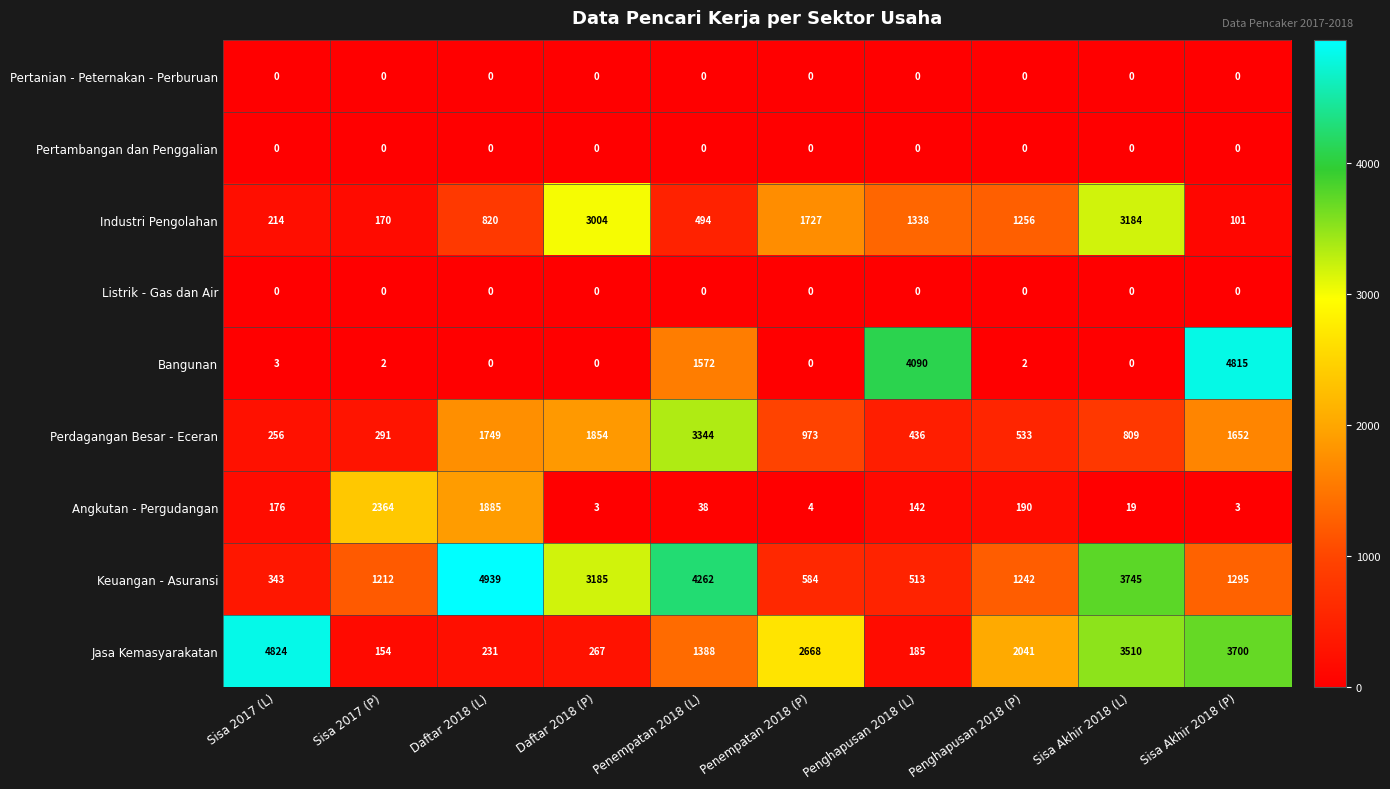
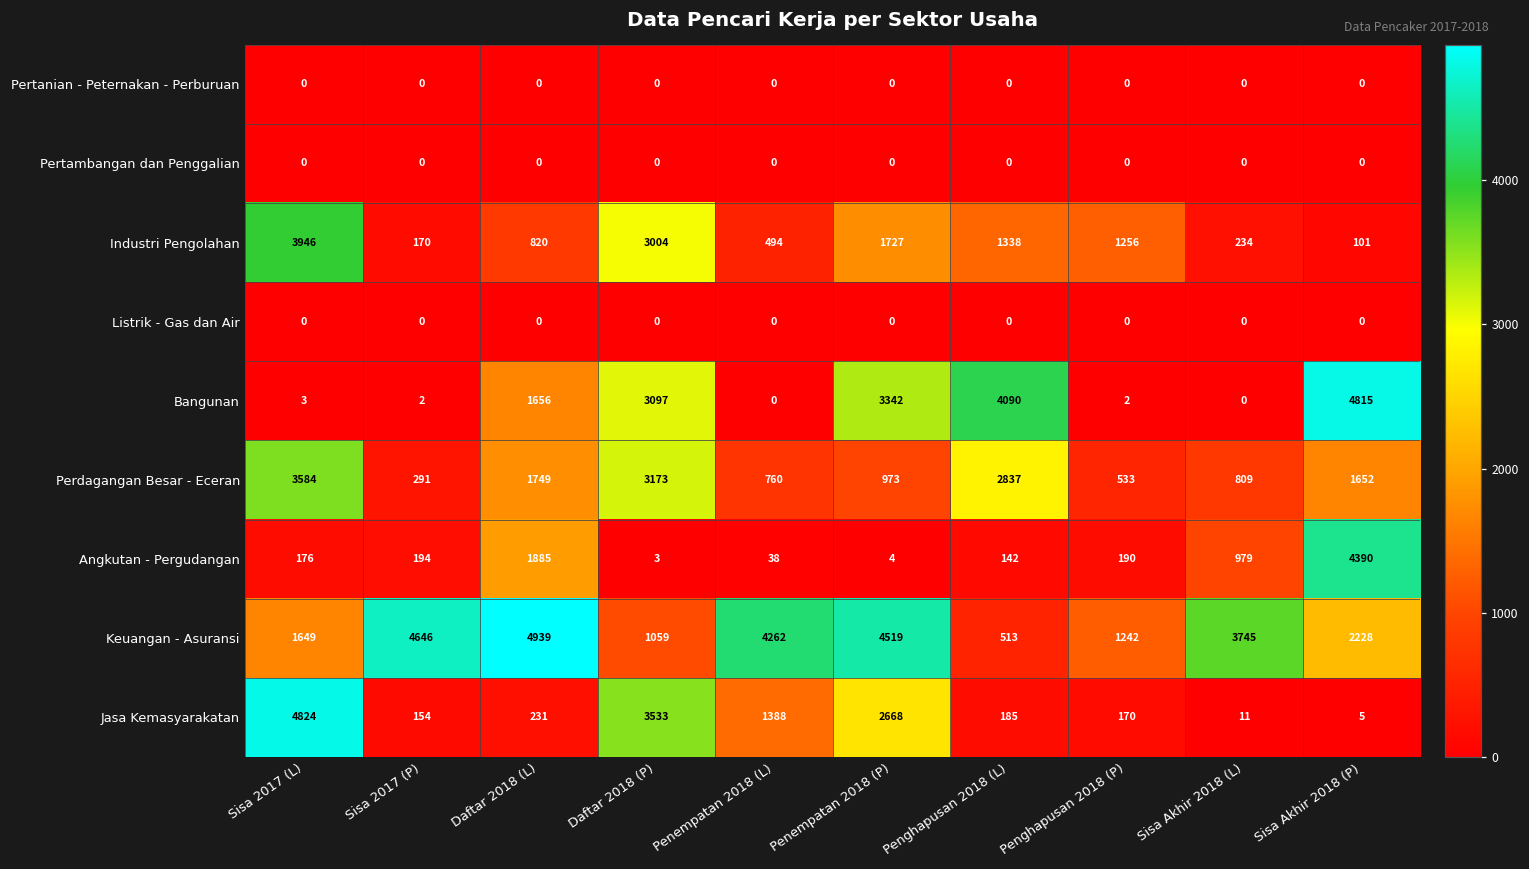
  {
    "Pertanian - Peternakan - Perburuan": {
      "Sisa 2017 (L)": 0,
      "Sisa 2017 (P)": 0,
      "Daftar 2018 (L)": 0,
      "Daftar 2018 (P)": 0,
      "Penempatan 2018 (L)": 0,
      "Penempatan 2018 (P)": 0,
      "Penghapusan 2018 (L)": 0,
      "Penghapusan 2018 (P)": 0,
      "Sisa Akhir 2018 (L)": 0,
      "Sisa Akhir 2018 (P)": 0
    },
    "Pertambangan dan Penggalian": {
      "Sisa 2017 (L)": 0,
      "Sisa 2017 (P)": 0,
      "Daftar 2018 (L)": 0,
      "Daftar 2018 (P)": 0,
      "Penempatan 2018 (L)": 0,
      "Penempatan 2018 (P)": 0,
      "Penghapusan 2018 (L)": 0,
      "Penghapusan 2018 (P)": 0,
      "Sisa Akhir 2018 (L)": 0,
      "Sisa Akhir 2018 (P)": 0
    },
    "Industri Pengolahan": {
-     "Sisa 2017 (L)": 214,
+     "Sisa 2017 (L)": 3946,
      "Sisa 2017 (P)": 170,
      "Daftar 2018 (L)": 820,
      "Daftar 2018 (P)": 3004,
      "Penempatan 2018 (L)": 494,
      "Penempatan 2018 (P)": 1727,
      "Penghapusan 2018 (L)": 1338,
      "Penghapusan 2018 (P)": 1256,
-     "Sisa Akhir 2018 (L)": 3184,
+     "Sisa Akhir 2018 (L)": 234,
      "Sisa Akhir 2018 (P)": 101
    },
    "Listrik - Gas dan Air": {
      "Sisa 2017 (L)": 0,
      "Sisa 2017 (P)": 0,
      "Daftar 2018 (L)": 0,
      "Daftar 2018 (P)": 0,
      "Penempatan 2018 (L)": 0,
      "Penempatan 2018 (P)": 0,
      "Penghapusan 2018 (L)": 0,
      "Penghapusan 2018 (P)": 0,
      "Sisa Akhir 2018 (L)": 0,
      "Sisa Akhir 2018 (P)": 0
    },
    "Bangunan": {
      "Sisa 2017 (L)": 3,
      "Sisa 2017 (P)": 2,
-     "Daftar 2018 (L)": 0,
-     "Daftar 2018 (P)": 0,
-     "Penempatan 2018 (L)": 1572,
-     "Penempatan 2018 (P)": 0,
+     "Daftar 2018 (L)": 1656,
+     "Daftar 2018 (P)": 3097,
+     "Penempatan 2018 (L)": 0,
+     "Penempatan 2018 (P)": 3342,
      "Penghapusan 2018 (L)": 4090,
      "Penghapusan 2018 (P)": 2,
      "Sisa Akhir 2018 (L)": 0,
      "Sisa Akhir 2018 (P)": 4815
    },
    "Perdagangan Besar - Eceran": {
-     "Sisa 2017 (L)": 256,
+     "Sisa 2017 (L)": 3584,
      "Sisa 2017 (P)": 291,
      "Daftar 2018 (L)": 1749,
-     "Daftar 2018 (P)": 1854,
-     "Penempatan 2018 (L)": 3344,
+     "Daftar 2018 (P)": 3173,
+     "Penempatan 2018 (L)": 760,
      "Penempatan 2018 (P)": 973,
-     "Penghapusan 2018 (L)": 436,
+     "Penghapusan 2018 (L)": 2837,
      "Penghapusan 2018 (P)": 533,
      "Sisa Akhir 2018 (L)": 809,
      "Sisa Akhir 2018 (P)": 1652
    },
    "Angkutan - Pergudangan": {
      "Sisa 2017 (L)": 176,
-     "Sisa 2017 (P)": 2364,
+     "Sisa 2017 (P)": 194,
      "Daftar 2018 (L)": 1885,
      "Daftar 2018 (P)": 3,
      "Penempatan 2018 (L)": 38,
      "Penempatan 2018 (P)": 4,
      "Penghapusan 2018 (L)": 142,
      "Penghapusan 2018 (P)": 190,
-     "Sisa Akhir 2018 (L)": 19,
-     "Sisa Akhir 2018 (P)": 3
+     "Sisa Akhir 2018 (L)": 979,
+     "Sisa Akhir 2018 (P)": 4390
    },
    "Keuangan - Asuransi": {
-     "Sisa 2017 (L)": 343,
-     "Sisa 2017 (P)": 1212,
+     "Sisa 2017 (L)": 1649,
+     "Sisa 2017 (P)": 4646,
      "Daftar 2018 (L)": 4939,
-     "Daftar 2018 (P)": 3185,
+     "Daftar 2018 (P)": 1059,
      "Penempatan 2018 (L)": 4262,
-     "Penempatan 2018 (P)": 584,
+     "Penempatan 2018 (P)": 4519,
      "Penghapusan 2018 (L)": 513,
      "Penghapusan 2018 (P)": 1242,
      "Sisa Akhir 2018 (L)": 3745,
-     "Sisa Akhir 2018 (P)": 1295
+     "Sisa Akhir 2018 (P)": 2228
    },
    "Jasa Kemasyarakatan": {
      "Sisa 2017 (L)": 4824,
      "Sisa 2017 (P)": 154,
      "Daftar 2018 (L)": 231,
-     "Daftar 2018 (P)": 267,
+     "Daftar 2018 (P)": 3533,
      "Penempatan 2018 (L)": 1388,
      "Penempatan 2018 (P)": 2668,
      "Penghapusan 2018 (L)": 185,
-     "Penghapusan 2018 (P)": 2041,
-     "Sisa Akhir 2018 (L)": 3510,
-     "Sisa Akhir 2018 (P)": 3700
+     "Penghapusan 2018 (P)": 170,
+     "Sisa Akhir 2018 (L)": 11,
+     "Sisa Akhir 2018 (P)": 5
    }
  }
